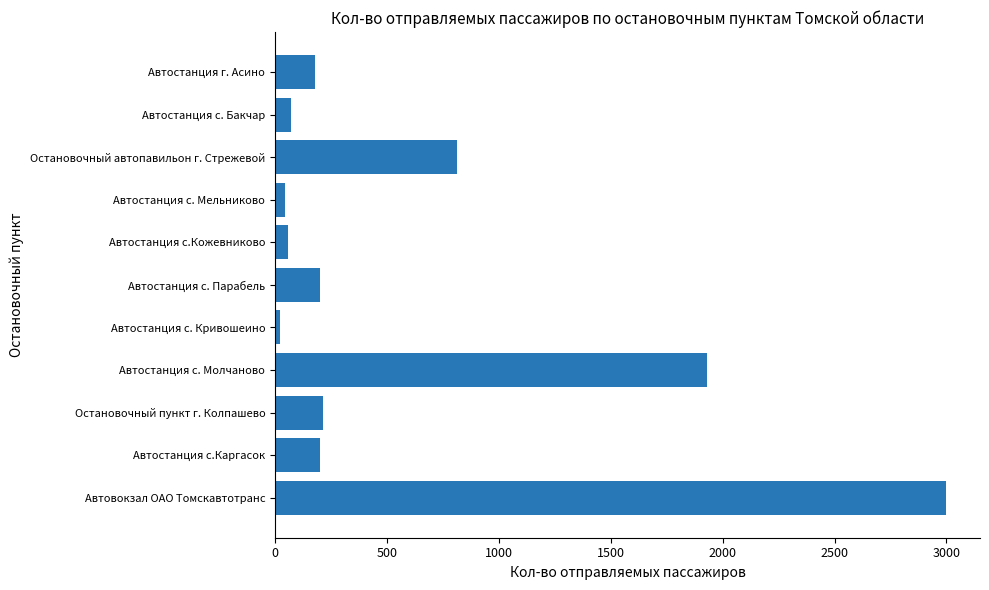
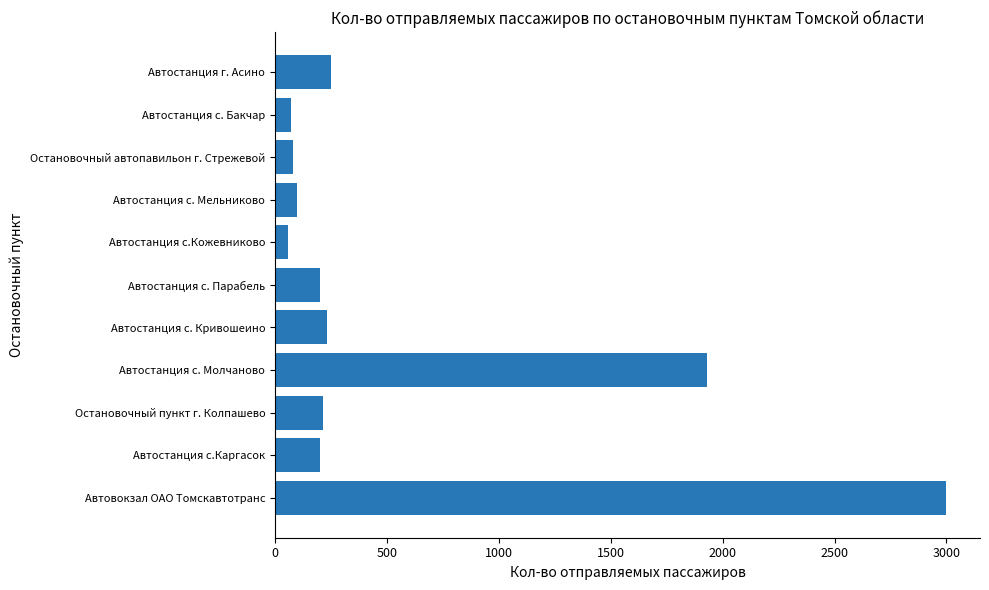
  {
-   "Автостанция г. Асино": 180,
+   "Автостанция г. Асино": 250,
    "Автостанция с. Бакчар": 70,
-   "Остановочный автопавильон г. Стрежевой": 810,
-   "Автостанция с. Мельниково": 50,
+   "Остановочный автопавильон г. Стрежевой": 80,
+   "Автостанция с. Мельниково": 100,
    "Автостанция с.Кожевниково": 60,
    "Автостанция с. Парабель": 200,
-   "Автостанция с. Кривошеино": 20,
+   "Автостанция с. Кривошеино": 230,
    "Автостанция с. Молчаново": 1930,
    "Остановочный пункт г. Колпашево": 220,
    "Автостанция с.Каргасок": 200,
    "Автовокзал ОАО Томскавтотранс": 3000
  }
